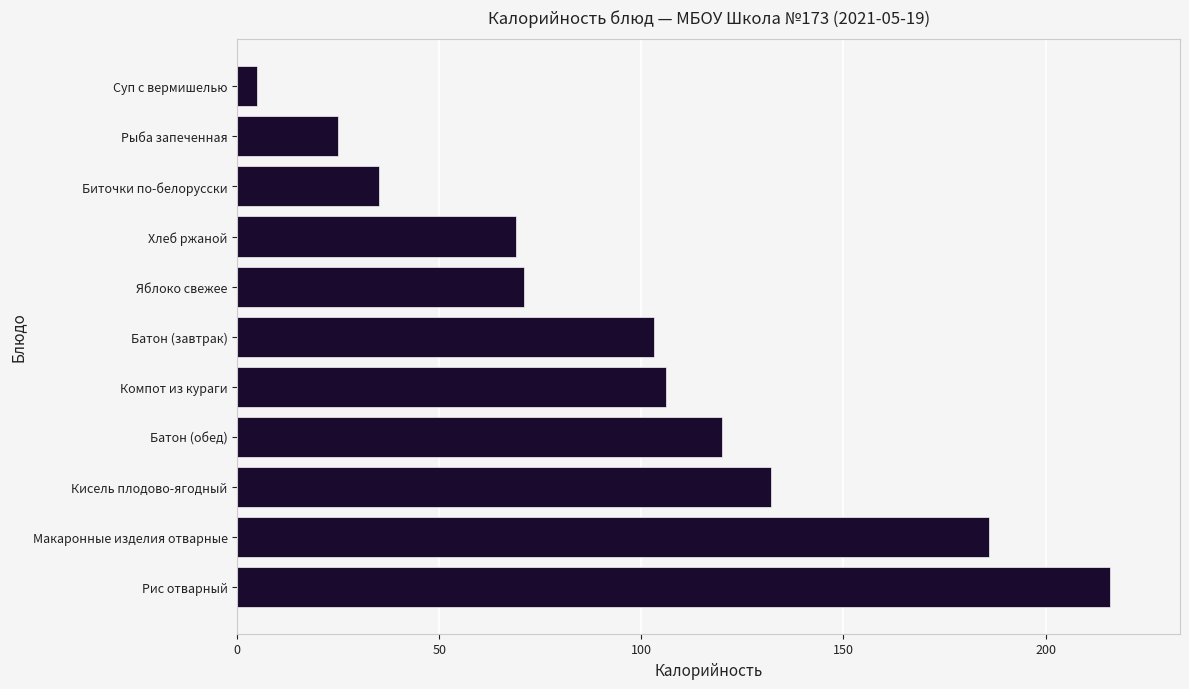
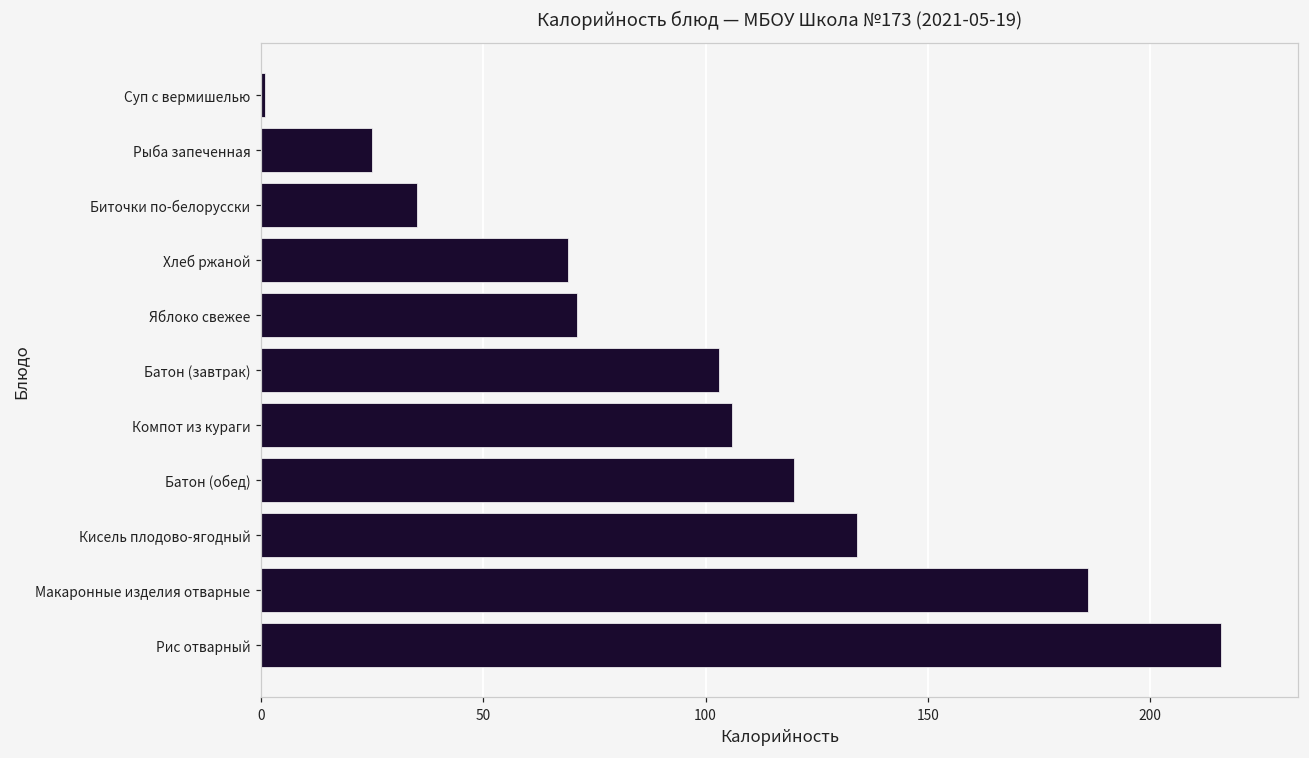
  {
-   "Суп с вермишелью": 5,
+   "Суп с вермишелью": 1,
    "Рыба запеченная": 25,
    "Биточки по-белорусски": 35,
    "Хлеб ржаной": 69,
    "Яблоко свежее": 71,
    "Батон (завтрак)": 103,
    "Компот из кураги": 106,
    "Батон (обед)": 120,
-   "Кисель плодово-ягодный": 132,
+   "Кисель плодово-ягодный": 134,
    "Макаронные изделия отварные": 186,
    "Рис отварный": 216
  }
